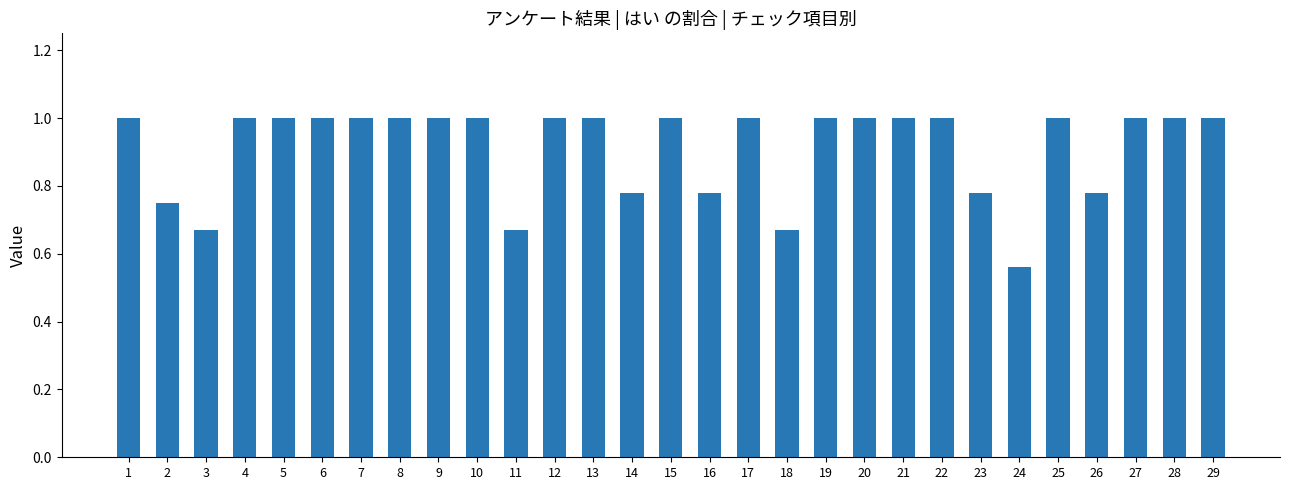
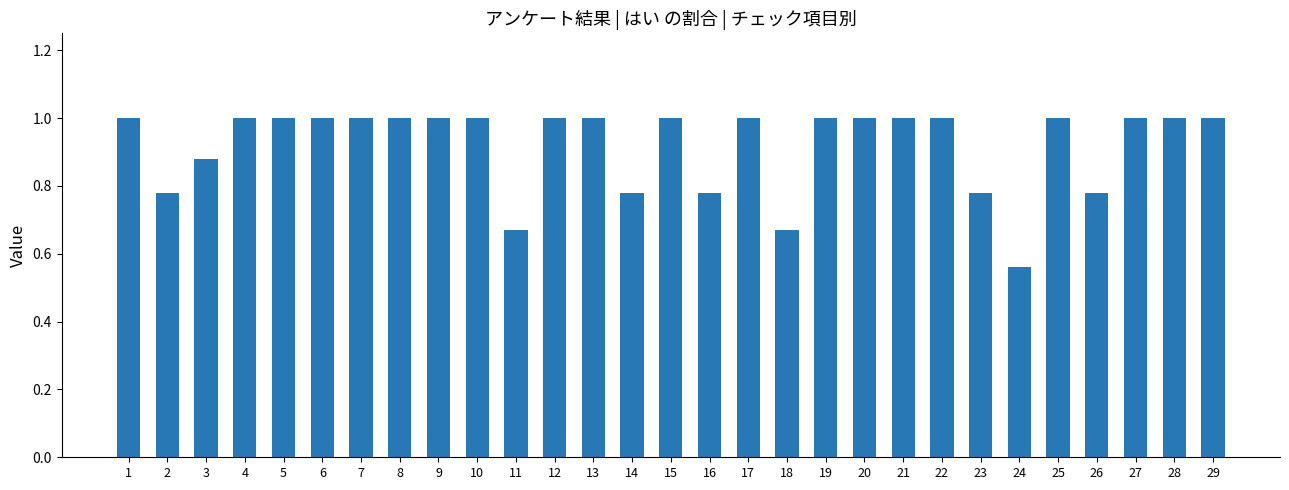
  {
    "1": 1.00,
-   "2": 0.75,
-   "3": 0.67,
+   "2": 0.78,
+   "3": 0.88,
    "4": 1.00,
    "5": 1.00,
    "6": 1.00,
    "7": 1.00,
    "8": 1.00,
    "9": 1.00,
    "10": 1.00,
    "11": 0.67,
    "12": 1.00,
    "13": 1.00,
    "14": 0.78,
    "15": 1.00,
    "16": 0.78,
    "17": 1.00,
    "18": 0.67,
    "19": 1.00,
    "20": 1.00,
    "21": 1.00,
    "22": 1.00,
    "23": 0.78,
    "24": 0.56,
    "25": 1.00,
    "26": 0.78,
    "27": 1.00,
    "28": 1.00,
    "29": 1.00
  }
